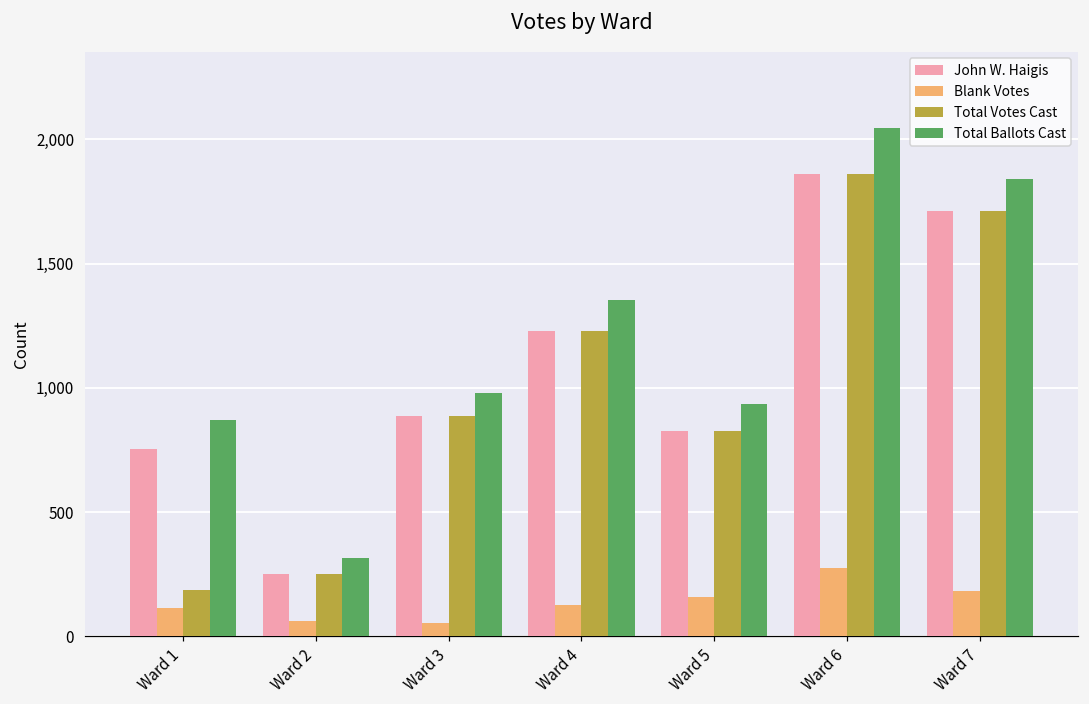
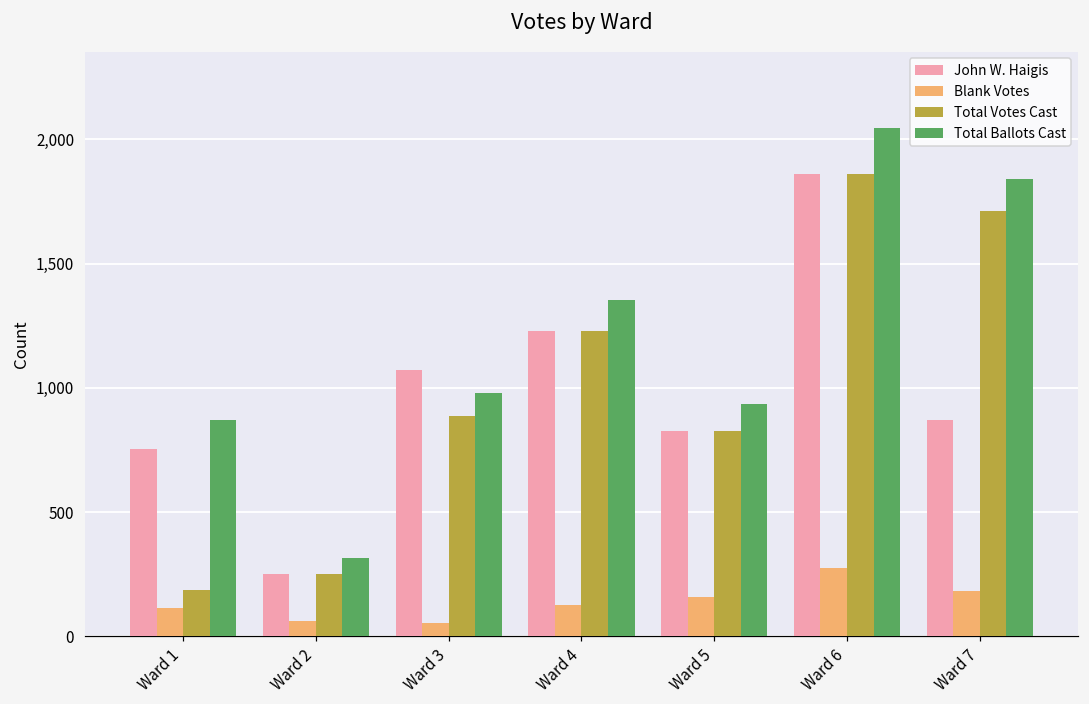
  {
    "John W. Haigis": {
      "Ward 1": "760",
      "Ward 2": "250",
-     "Ward 3": "890",
+     "Ward 3": "1,070",
      "Ward 4": "1,230",
      "Ward 5": "830",
      "Ward 6": "1,860",
-     "Ward 7": "1,710"
+     "Ward 7": "870"
    },
    "Blank Votes": {
      "Ward 1": "110",
      "Ward 2": "60",
      "Ward 3": "50",
      "Ward 4": "130",
      "Ward 5": "160",
      "Ward 6": "280",
      "Ward 7": "180"
    },
    "Total Votes Cast": {
      "Ward 1": "190",
      "Ward 2": "250",
      "Ward 3": "890",
      "Ward 4": "1,230",
      "Ward 5": "830",
      "Ward 6": "1,860",
      "Ward 7": "1,710"
    },
    "Total Ballots Cast": {
      "Ward 1": "870",
      "Ward 2": "310",
      "Ward 3": "980",
      "Ward 4": "1,360",
      "Ward 5": "940",
      "Ward 6": "2,050",
      "Ward 7": "1,840"
    }
  }
